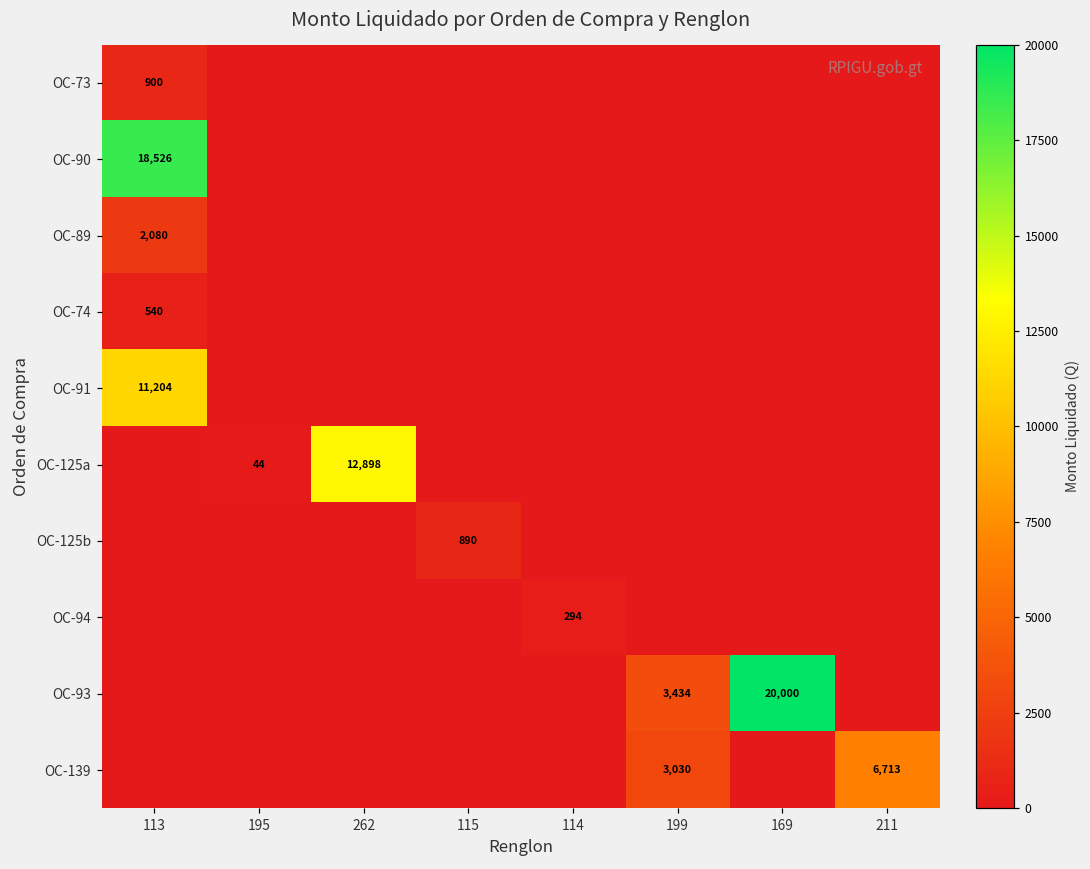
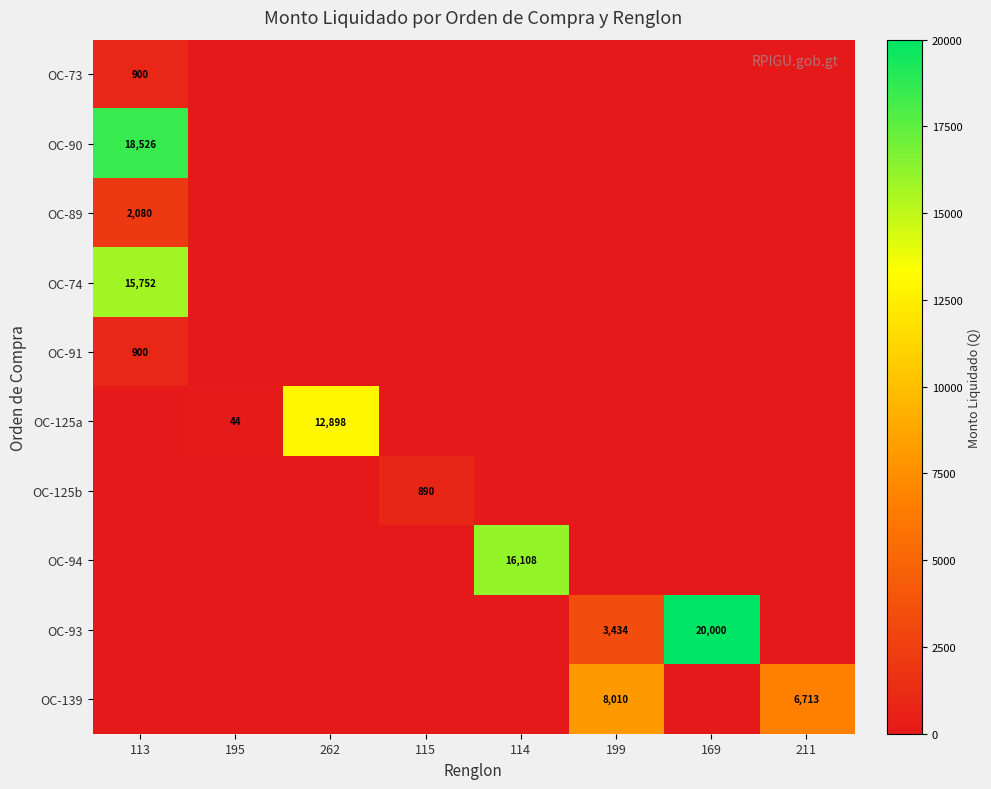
  {
    "OC-73": {
      "113": "900"
    },
    "OC-90": {
      "113": "18,526"
    },
    "OC-89": {
      "113": "2,080"
    },
    "OC-74": {
-     "113": "540"
+     "113": "15,752"
    },
    "OC-91": {
-     "113": "11,204"
+     "113": "900"
    },
    "OC-125a": {
      "195": "44",
      "262": "12,898"
    },
    "OC-125b": {
      "115": "890"
    },
    "OC-94": {
-     "114": "294"
+     "114": "16,108"
    },
    "OC-93": {
      "199": "3,434",
      "169": "20,000"
    },
    "OC-139": {
-     "199": "3,030",
+     "199": "8,010",
      "211": "6,713"
    }
  }
